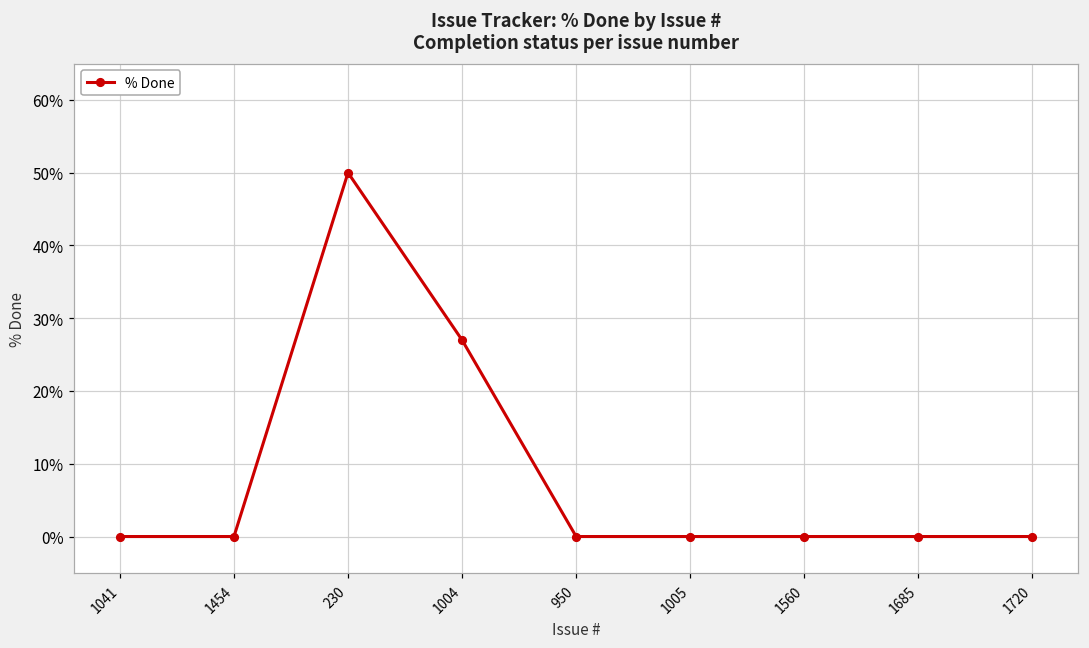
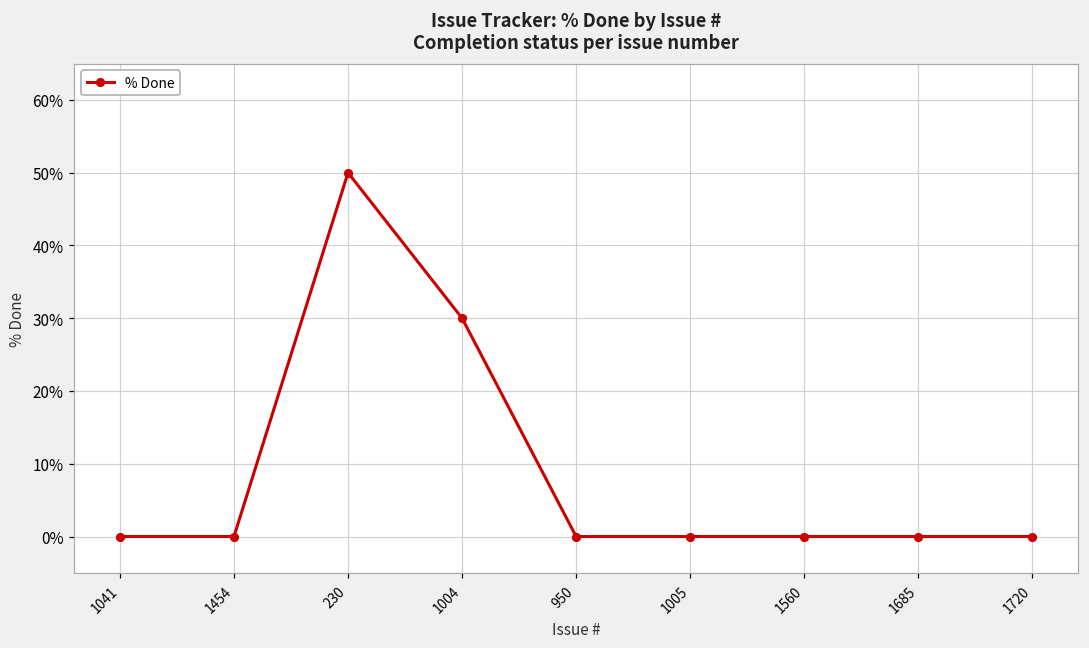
  {
    "1041": "0%",
    "1454": "0%",
    "230": "50%",
-   "1004": "27%",
+   "1004": "30%",
    "950": "0%",
    "1005": "0%",
    "1560": "0%",
    "1685": "0%",
    "1720": "0%"
  }
